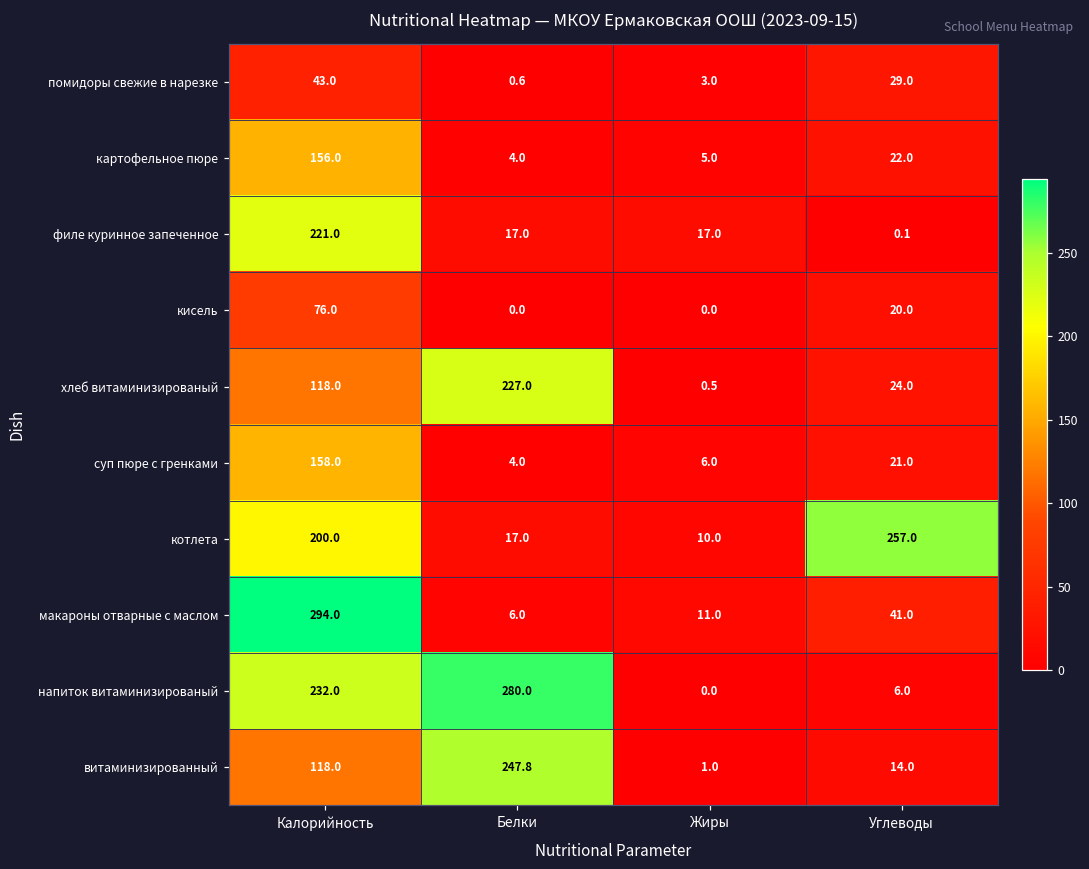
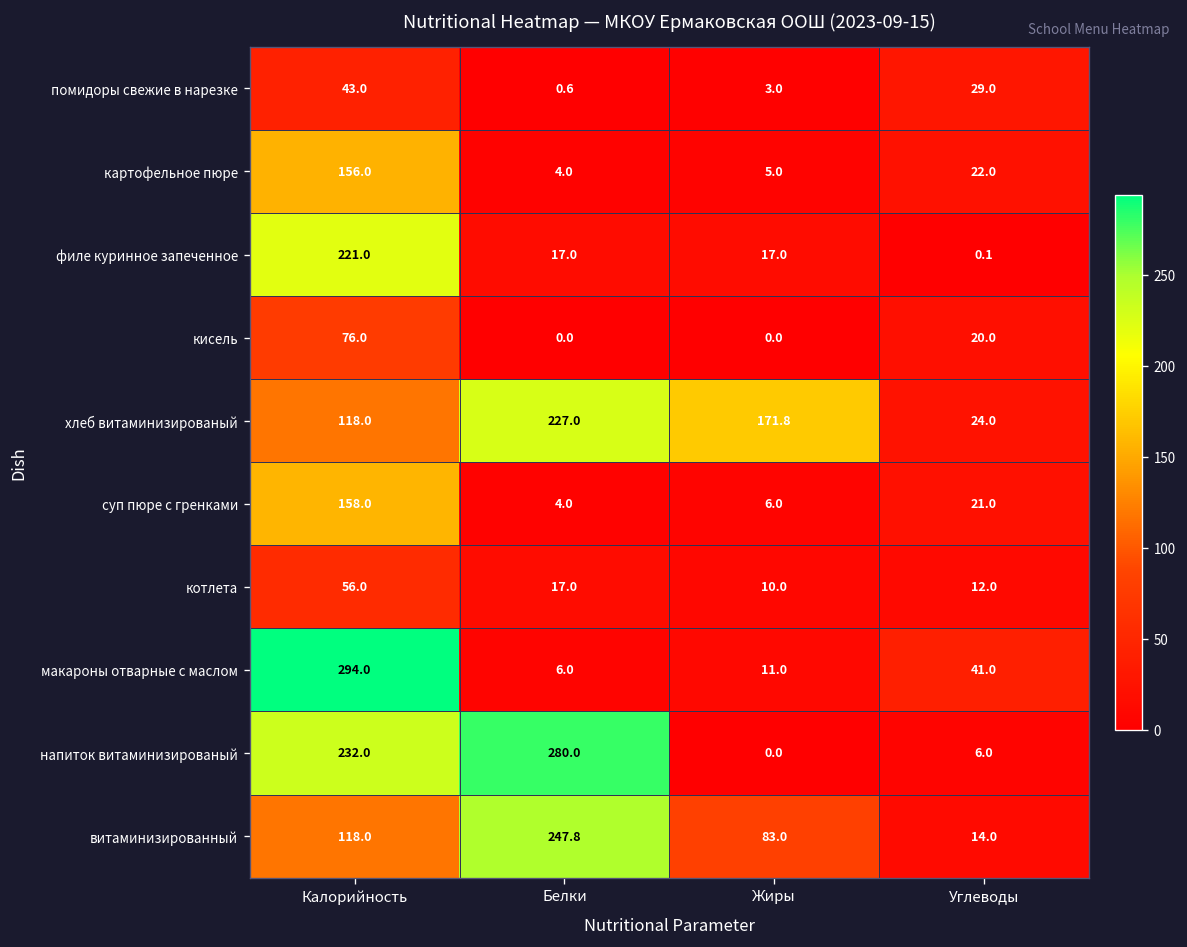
  {
    "помидоры свежие в нарезке": {
      "Калорийность": 43.0,
      "Белки": 0.6,
      "Жиры": 3.0,
      "Углеводы": 29.0
    },
    "картофельное пюре": {
      "Калорийность": 156.0,
      "Белки": 4.0,
      "Жиры": 5.0,
      "Углеводы": 22.0
    },
    "филе куринное запеченное": {
      "Калорийность": 221.0,
      "Белки": 17.0,
      "Жиры": 17.0,
      "Углеводы": 0.1
    },
    "кисель": {
      "Калорийность": 76.0,
      "Белки": 0.0,
      "Жиры": 0.0,
      "Углеводы": 20.0
    },
    "хлеб витаминизированый": {
      "Калорийность": 118.0,
      "Белки": 227.0,
-     "Жиры": 0.5,
+     "Жиры": 171.8,
      "Углеводы": 24.0
    },
    "суп пюре с гренками": {
      "Калорийность": 158.0,
      "Белки": 4.0,
      "Жиры": 6.0,
      "Углеводы": 21.0
    },
    "котлета": {
-     "Калорийность": 200.0,
+     "Калорийность": 56.0,
      "Белки": 17.0,
      "Жиры": 10.0,
-     "Углеводы": 257.0
+     "Углеводы": 12.0
    },
    "макароны отварные с маслом": {
      "Калорийность": 294.0,
      "Белки": 6.0,
      "Жиры": 11.0,
      "Углеводы": 41.0
    },
    "напиток витаминизированый": {
      "Калорийность": 232.0,
      "Белки": 280.0,
      "Жиры": 0.0,
      "Углеводы": 6.0
    },
    "витаминизированный": {
      "Калорийность": 118.0,
      "Белки": 247.8,
-     "Жиры": 1.0,
+     "Жиры": 83.0,
      "Углеводы": 14.0
    }
  }
